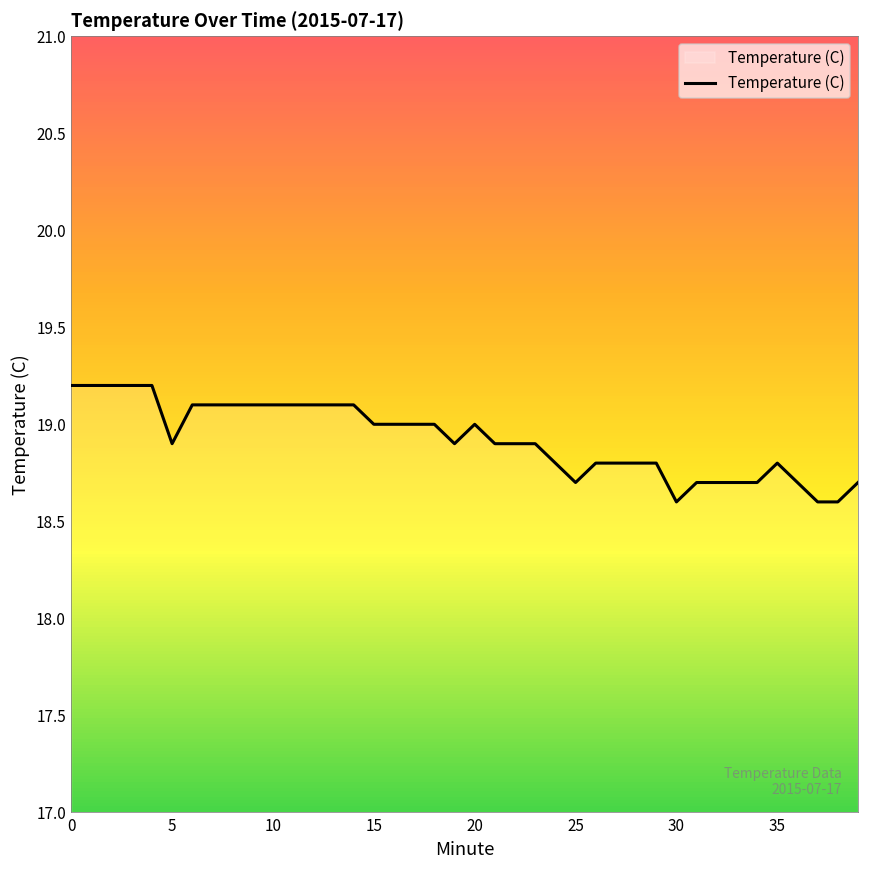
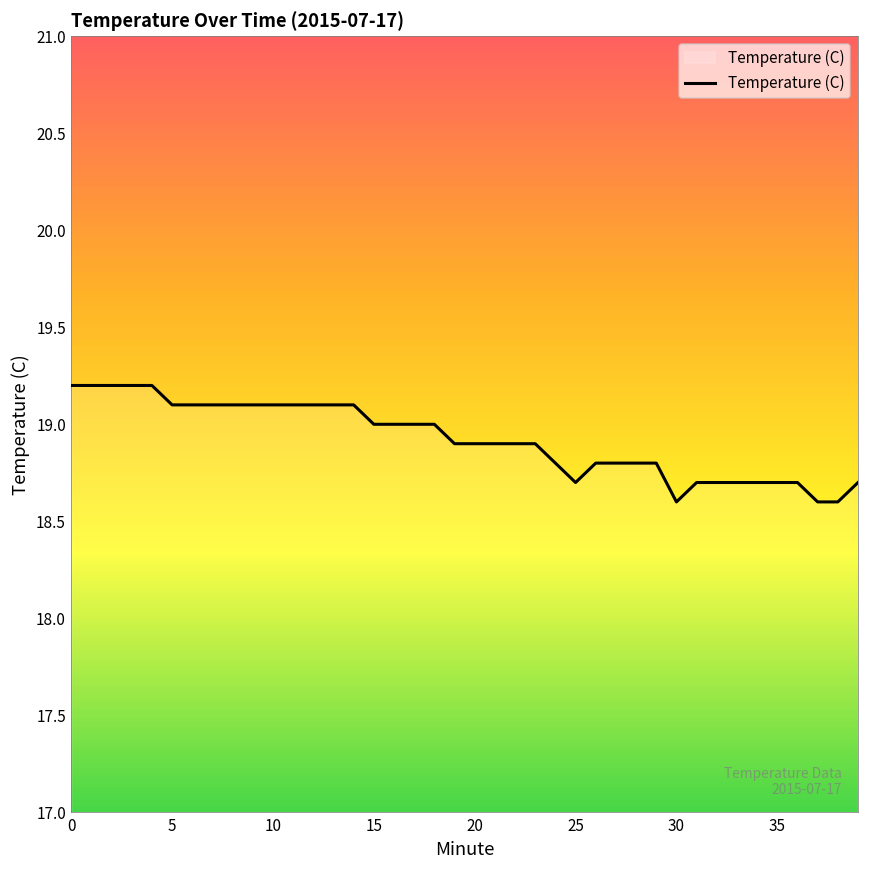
  {
    "0": 19.2,
-   "5": 18.9,
+   "5": 19.1,
    "10": 19.1,
    "15": 19.0,
-   "20": 19.0,
+   "20": 18.9,
    "25": 18.7,
    "30": 18.6,
-   "35": 18.8
+   "35": 18.7
  }
